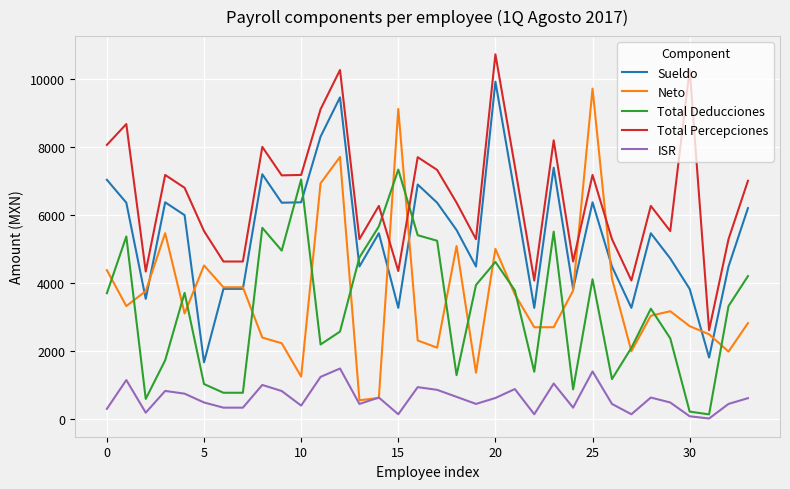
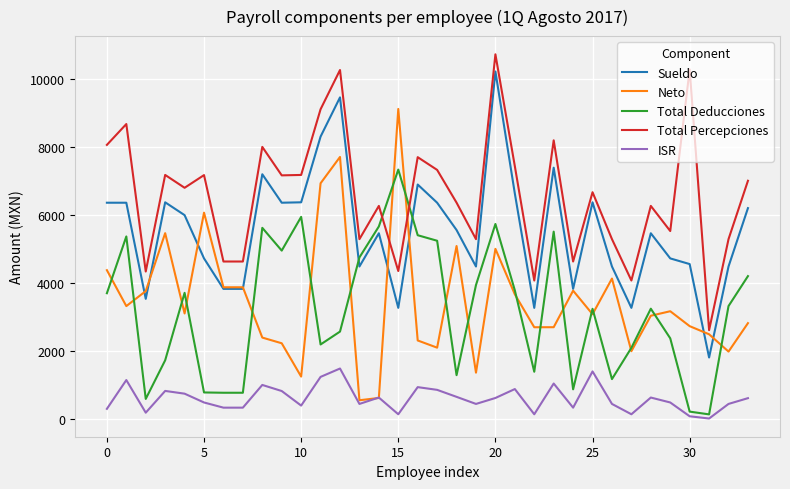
  {
    "Sueldo": {
-     "0": 7000,
-     "5": 1700,
+     "0": 6300,
+     "5": 4700,
      "10": 6400,
      "15": 3300,
-     "20": 9900,
+     "20": 10200,
      "25": 6400,
-     "30": 3800
+     "30": 4500
    },
    "Neto": {
      "0": 4400,
-     "5": 4500,
+     "5": 6100,
      "10": 1200,
      "15": 9100,
      "20": 5000,
-     "25": 9700,
+     "25": 3100,
      "30": 2700
    },
    "Total Deducciones": {
      "0": 3700,
-     "5": 1000,
-     "10": 7000,
+     "5": 800,
+     "10": 5900,
      "15": 7300,
-     "20": 4600,
-     "25": 4100,
+     "20": 5700,
+     "25": 3200,
      "30": 200
    },
    "Total Percepciones": {
      "0": 8100,
-     "5": 5500,
+     "5": 7200,
      "10": 7200,
      "15": 4300,
      "20": 10700,
-     "25": 7200
+     "25": 6700
    },
    "ISR": {
      "0": 300,
      "5": 500,
      "10": 400,
      "15": 100,
      "20": 600,
      "25": 1400,
      "30": 100
    }
  }
